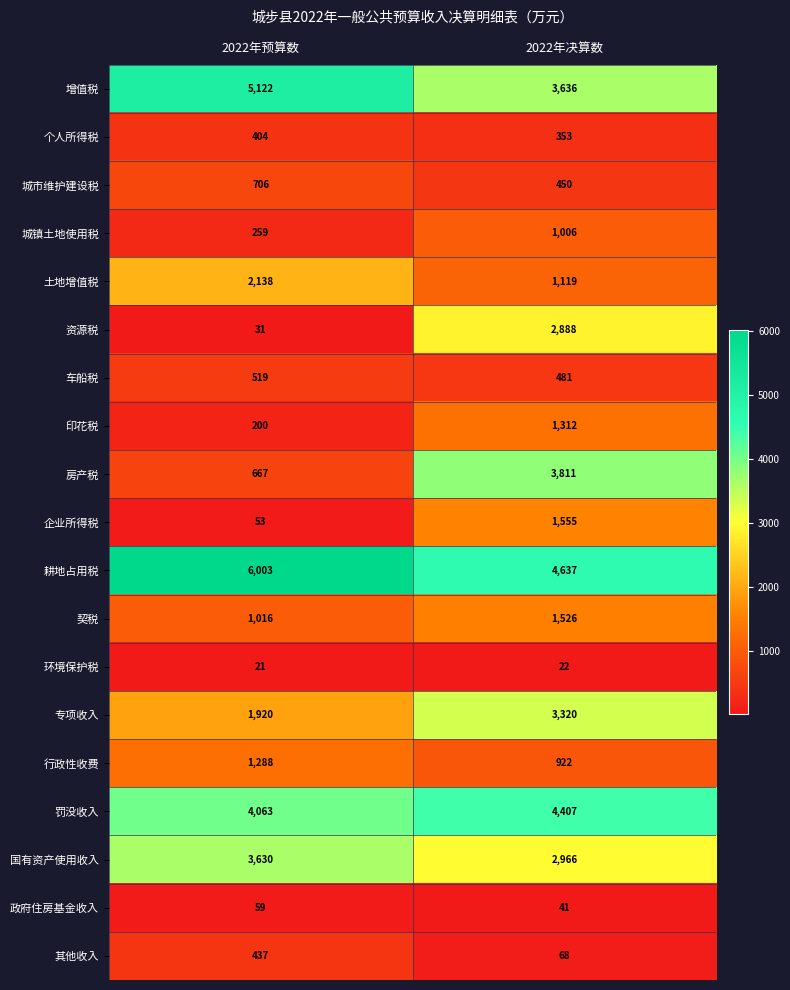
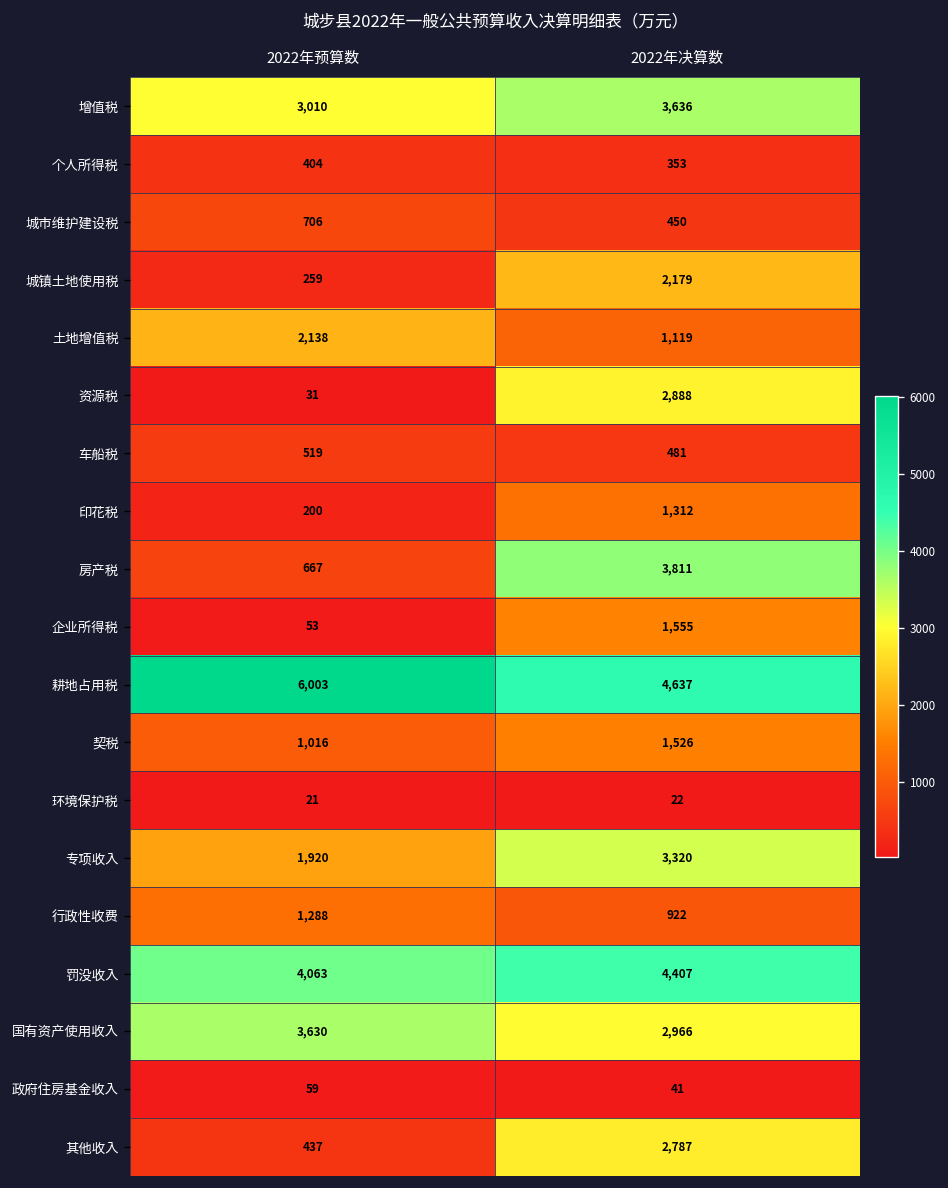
  {
    "增值税": {
-     "2022年预算数": "5,122",
+     "2022年预算数": "3,010",
      "2022年决算数": "3,636"
    },
    "个人所得税": {
      "2022年预算数": "404",
      "2022年决算数": "353"
    },
    "城市维护建设税": {
      "2022年预算数": "706",
      "2022年决算数": "450"
    },
    "城镇土地使用税": {
      "2022年预算数": "259",
-     "2022年决算数": "1,006"
+     "2022年决算数": "2,179"
    },
    "土地增值税": {
      "2022年预算数": "2,138",
      "2022年决算数": "1,119"
    },
    "资源税": {
      "2022年预算数": "31",
      "2022年决算数": "2,888"
    },
    "车船税": {
      "2022年预算数": "519",
      "2022年决算数": "481"
    },
    "印花税": {
      "2022年预算数": "200",
      "2022年决算数": "1,312"
    },
    "房产税": {
      "2022年预算数": "667",
      "2022年决算数": "3,811"
    },
    "企业所得税": {
      "2022年预算数": "53",
      "2022年决算数": "1,555"
    },
    "耕地占用税": {
      "2022年预算数": "6,003",
      "2022年决算数": "4,637"
    },
    "契税": {
      "2022年预算数": "1,016",
      "2022年决算数": "1,526"
    },
    "环境保护税": {
      "2022年预算数": "21",
      "2022年决算数": "22"
    },
    "专项收入": {
      "2022年预算数": "1,920",
      "2022年决算数": "3,320"
    },
    "行政性收费": {
      "2022年预算数": "1,288",
      "2022年决算数": "922"
    },
    "罚没收入": {
      "2022年预算数": "4,063",
      "2022年决算数": "4,407"
    },
    "国有资产使用收入": {
      "2022年预算数": "3,630",
      "2022年决算数": "2,966"
    },
    "政府住房基金收入": {
      "2022年预算数": "59",
      "2022年决算数": "41"
    },
    "其他收入": {
      "2022年预算数": "437",
-     "2022年决算数": "68"
+     "2022年决算数": "2,787"
    }
  }
